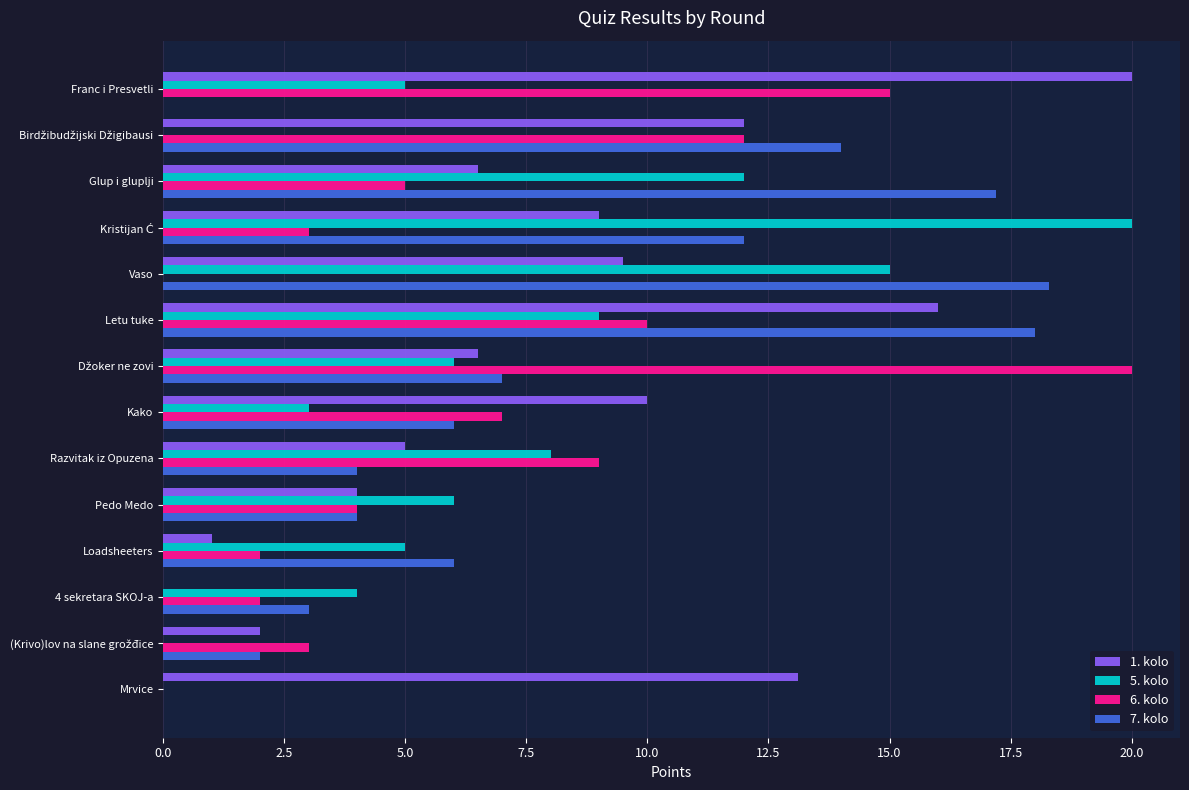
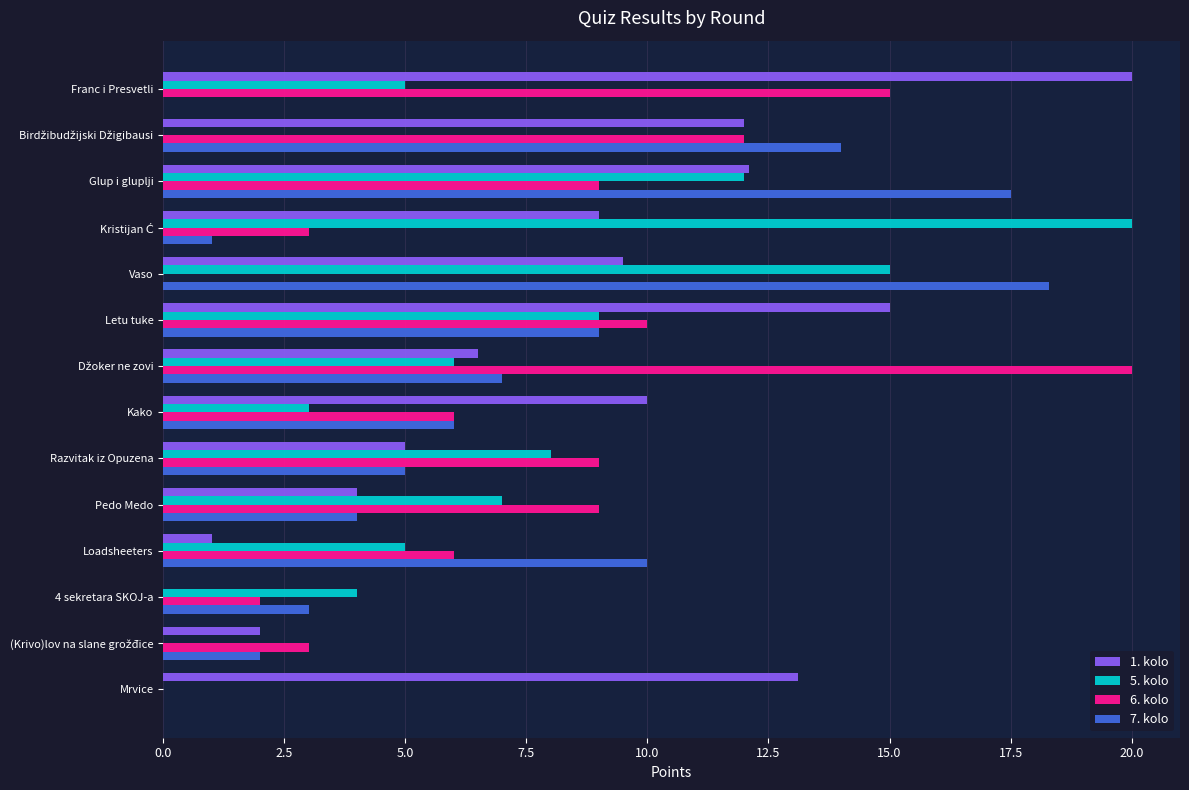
  {
    "1. kolo": {
      "Franc i Presvetli": 20.0,
      "Birdžibudžijski Džigibausi": 12.0,
-     "Glup i gluplji": 6.5,
+     "Glup i gluplji": 12.1,
      "Kristijan Ć": 9.0,
      "Vaso": 9.5,
-     "Letu tuke": 16,
+     "Letu tuke": 15,
      "Džoker ne zovi": 6.5,
      "Kako": 10.0,
      "Razvitak iz Opuzena": 5.0,
      "Pedo Medo": 4.0,
      "Loadsheeters": 1.0,
      "4 sekretara SKOJ-a": 0.0,
      "(Krivo)lov na slane grožđice": 2.0,
      "Mrvice": 13.1
    },
    "5. kolo": {
      "Franc i Presvetli": 5,
      "Birdžibudžijski Džigibausi": 0,
      "Glup i gluplji": 12,
      "Kristijan Ć": 20,
      "Vaso": 15,
      "Letu tuke": 9,
      "Džoker ne zovi": 6,
      "Kako": 3,
      "Razvitak iz Opuzena": 8,
-     "Pedo Medo": 6,
+     "Pedo Medo": 7,
      "Loadsheeters": 5,
      "4 sekretara SKOJ-a": 4,
      "(Krivo)lov na slane grožđice": 0,
      "Mrvice": 0
    },
    "6. kolo": {
      "Franc i Presvetli": 15,
      "Birdžibudžijski Džigibausi": 12,
-     "Glup i gluplji": 5,
+     "Glup i gluplji": 9,
      "Kristijan Ć": 3,
      "Vaso": 0,
      "Letu tuke": 10,
      "Džoker ne zovi": 20,
-     "Kako": 7,
+     "Kako": 6,
      "Razvitak iz Opuzena": 9,
-     "Pedo Medo": 4,
-     "Loadsheeters": 2,
+     "Pedo Medo": 9,
+     "Loadsheeters": 6,
      "4 sekretara SKOJ-a": 2,
      "(Krivo)lov na slane grožđice": 3,
      "Mrvice": 0
    },
    "7. kolo": {
      "Franc i Presvetli": 0.0,
      "Birdžibudžijski Džigibausi": 14.0,
-     "Glup i gluplji": 17.2,
-     "Kristijan Ć": 12,
+     "Glup i gluplji": 17.5,
+     "Kristijan Ć": 1,
      "Vaso": 18.3,
-     "Letu tuke": 18,
+     "Letu tuke": 9,
      "Džoker ne zovi": 7.0,
      "Kako": 6.0,
-     "Razvitak iz Opuzena": 4,
+     "Razvitak iz Opuzena": 5,
      "Pedo Medo": 4.0,
-     "Loadsheeters": 6,
+     "Loadsheeters": 10,
      "4 sekretara SKOJ-a": 3.0,
      "(Krivo)lov na slane grožđice": 2.0,
      "Mrvice": 0.0
    }
  }
